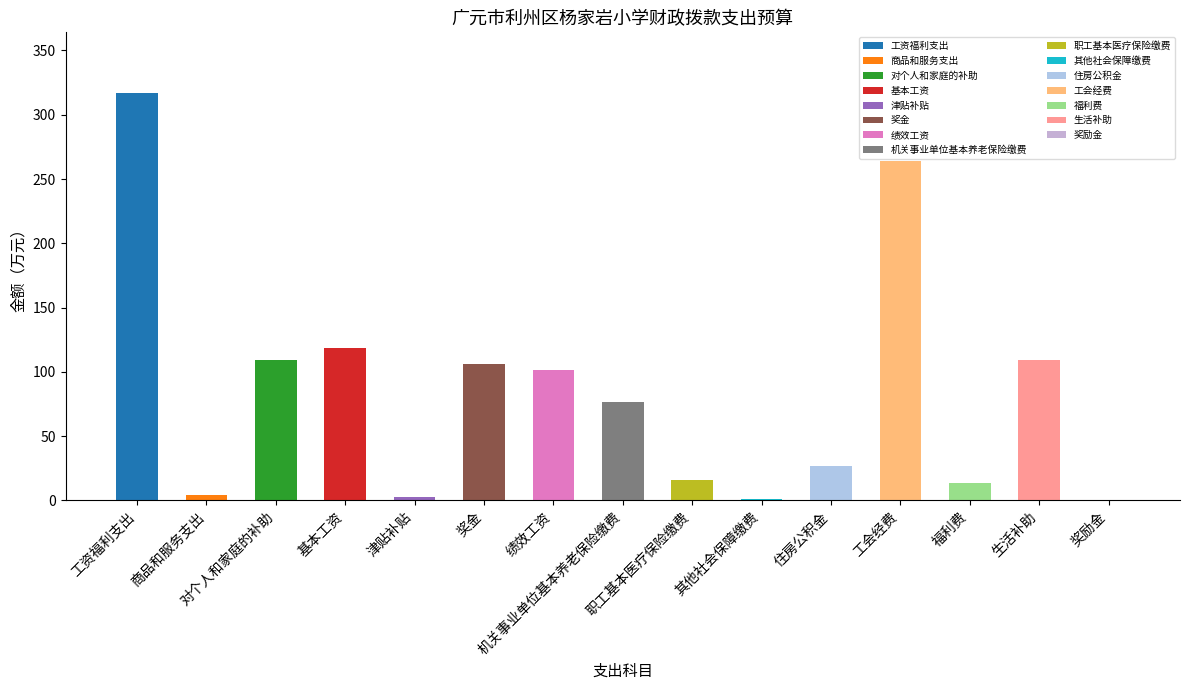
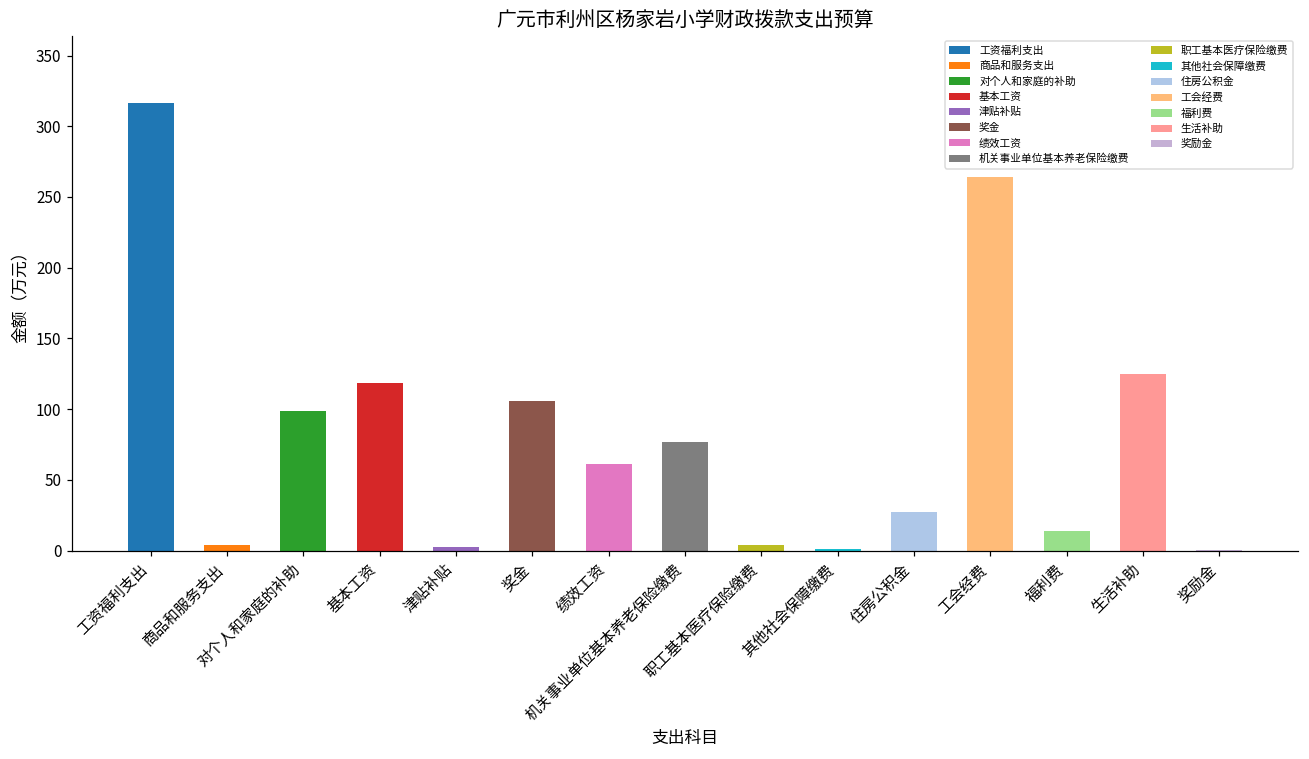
  {
    "工资福利支出": 317,
    "商品和服务支出": 4,
-   "对个人和家庭的补助": 109,
+   "对个人和家庭的补助": 99,
    "基本工资": 118,
    "津贴补贴": 2,
    "奖金": 106,
-   "绩效工资": 102,
+   "绩效工资": 61,
    "机关事业单位基本养老保险缴费": 77,
-   "职工基本医疗保险缴费": 16,
+   "职工基本医疗保险缴费": 4,
    "住房公积金": 27,
    "工会经费": 264,
    "福利费": 14,
-   "生活补助": 109
+   "生活补助": 125
  }
